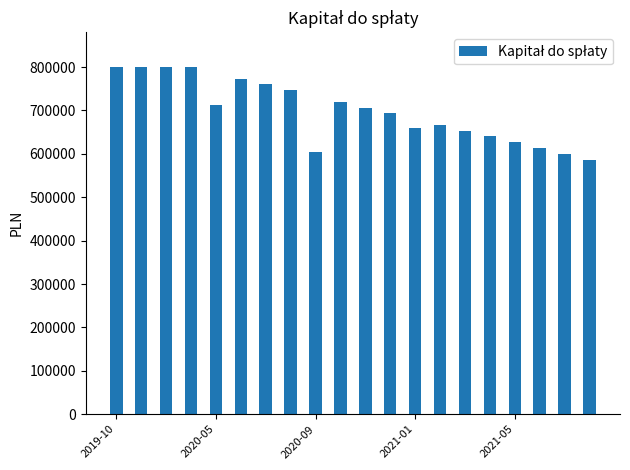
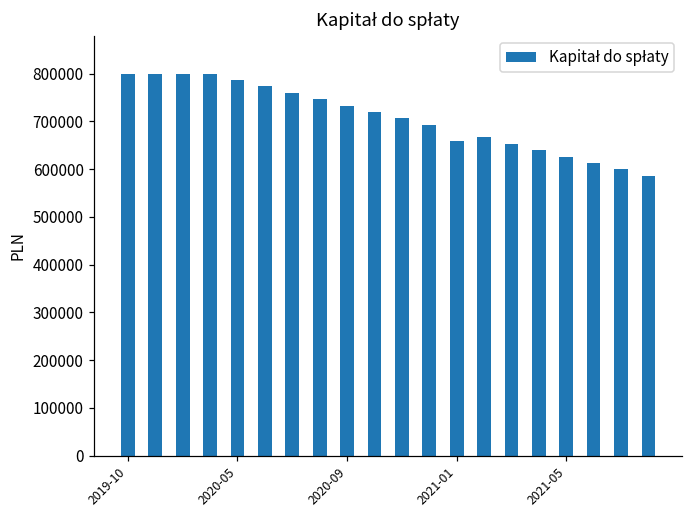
  {
    "2019-10": 800000,
-   "2020-05": 710000,
-   "2020-09": 600000,
+   "2020-05": 790000,
+   "2020-09": 730000,
    "2021-01": 660000,
    "2021-05": 630000
  }
